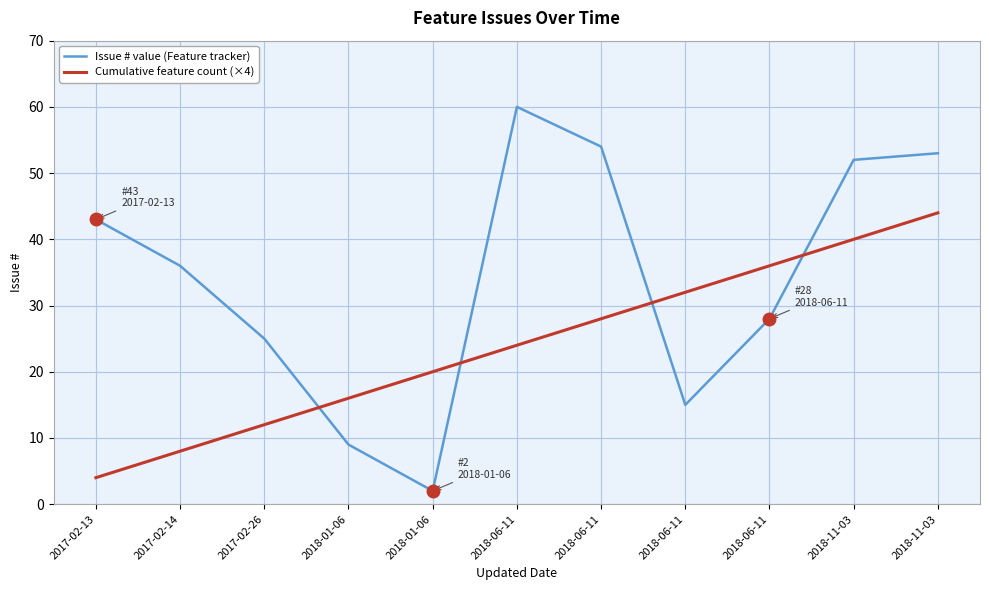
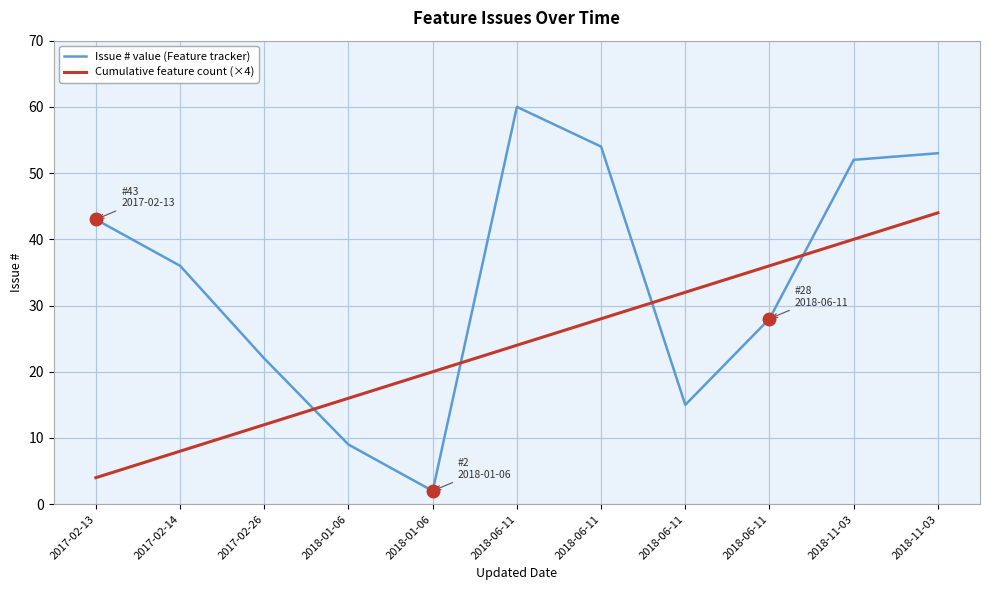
  {
    "Issue # value (Feature tracker)": {
      "2017-02-14": 36,
-     "2017-02-26": 25
+     "2017-02-26": 22
    }
  }
